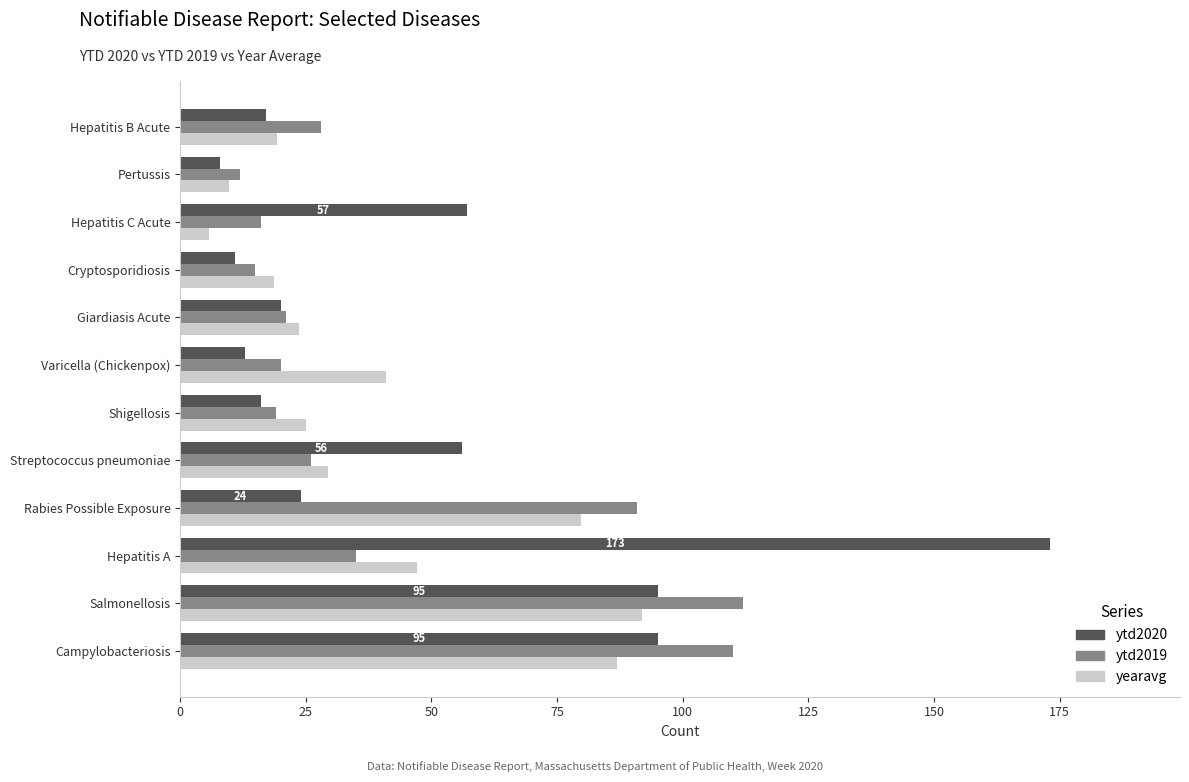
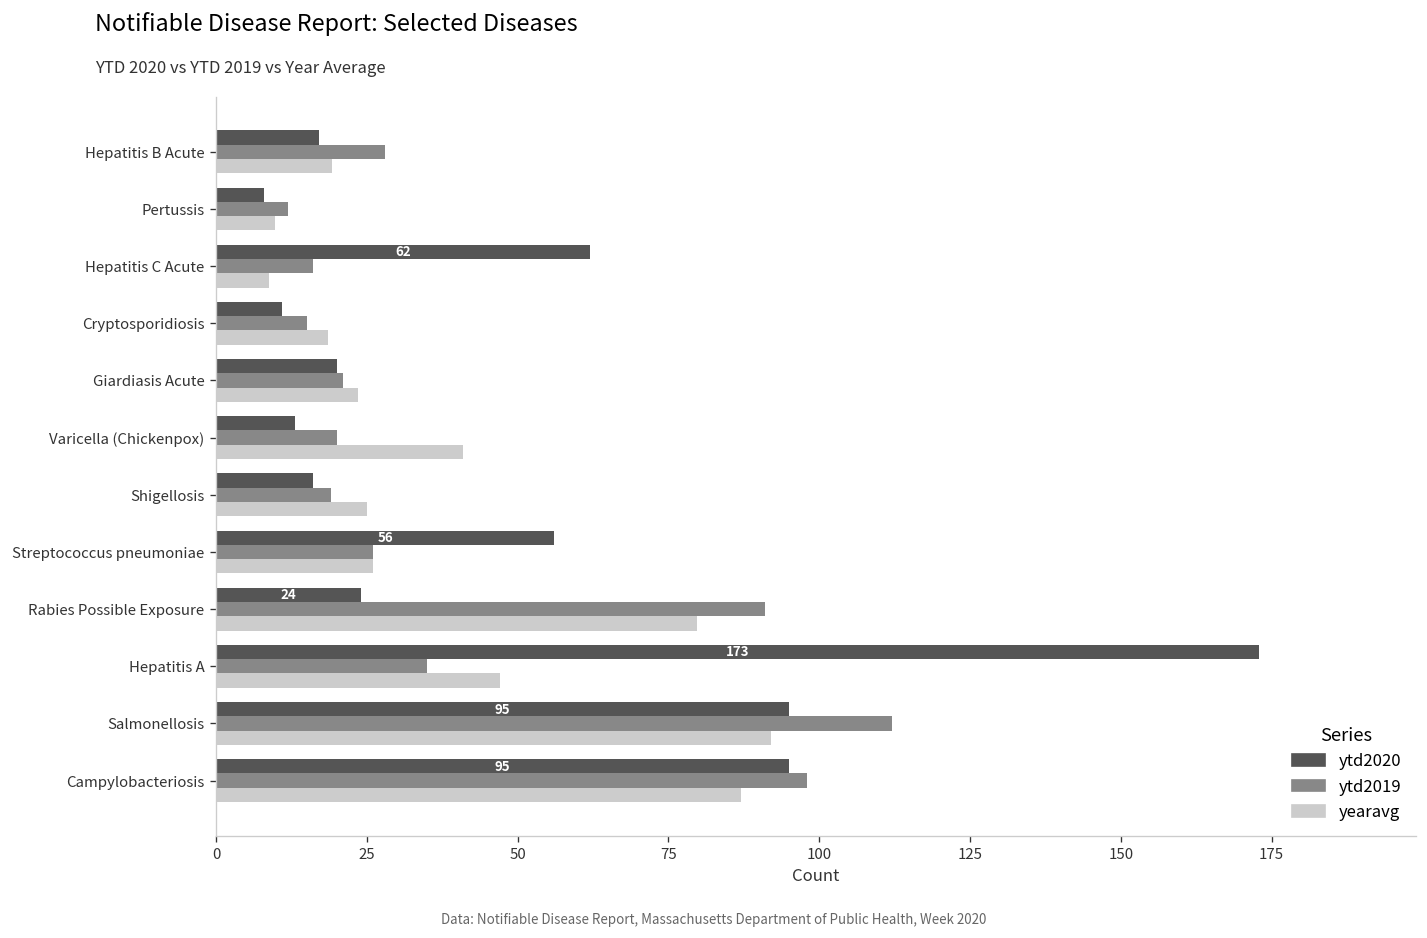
  {
    "ytd2020": {
-     "Hepatitis C Acute": 57,
+     "Hepatitis C Acute": 62,
      "Streptococcus pneumoniae": 56,
      "Rabies Possible Exposure": 24,
      "Hepatitis A": 173,
      "Salmonellosis": 95,
      "Campylobacteriosis": 95
    },
    "ytd2019": {
      "Hepatitis B Acute": 28,
      "Pertussis": 12,
      "Hepatitis C Acute": 16,
      "Cryptosporidiosis": 15,
      "Giardiasis Acute": 21,
      "Varicella (Chickenpox)": 20,
      "Shigellosis": 19,
      "Streptococcus pneumoniae": 26,
      "Rabies Possible Exposure": 91,
      "Hepatitis A": 35,
      "Salmonellosis": 112,
-     "Campylobacteriosis": 110
+     "Campylobacteriosis": 98
    },
    "yearavg": {
      "Hepatitis B Acute": 19,
      "Pertussis": 10,
-     "Hepatitis C Acute": 6,
+     "Hepatitis C Acute": 9,
      "Cryptosporidiosis": 19,
      "Giardiasis Acute": 24,
      "Varicella (Chickenpox)": 41,
      "Shigellosis": 25,
-     "Streptococcus pneumoniae": 29,
+     "Streptococcus pneumoniae": 26,
      "Rabies Possible Exposure": 80,
      "Hepatitis A": 47,
      "Salmonellosis": 92,
      "Campylobacteriosis": 87
    }
  }
